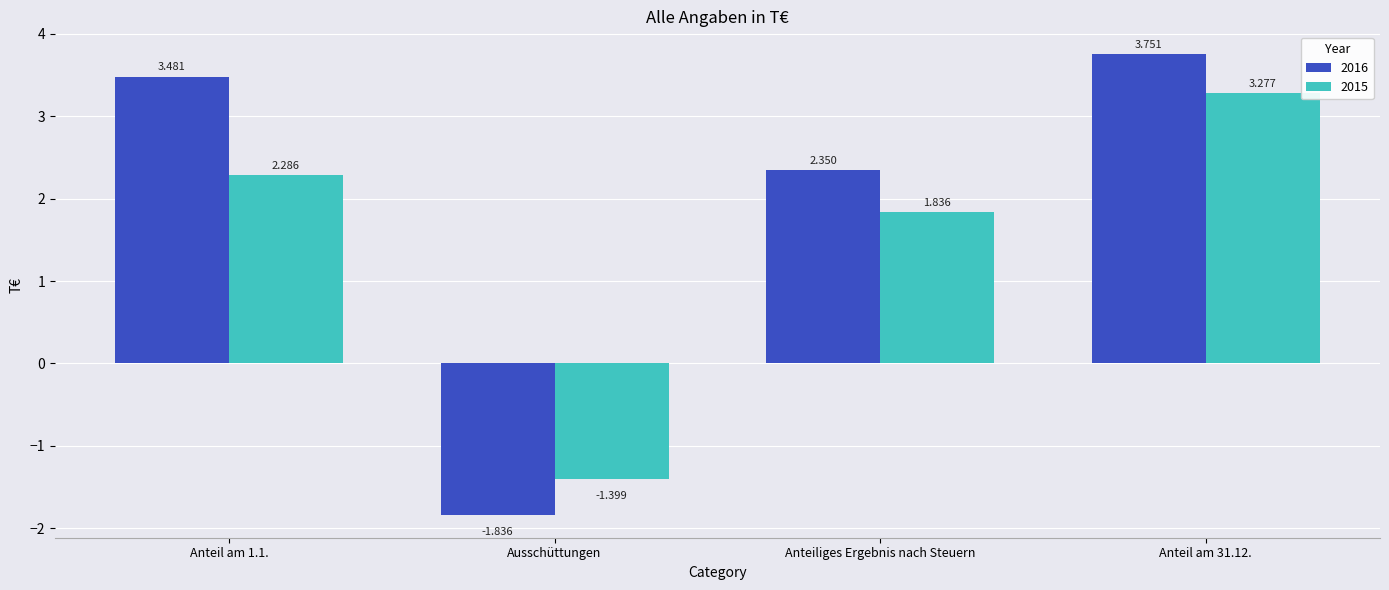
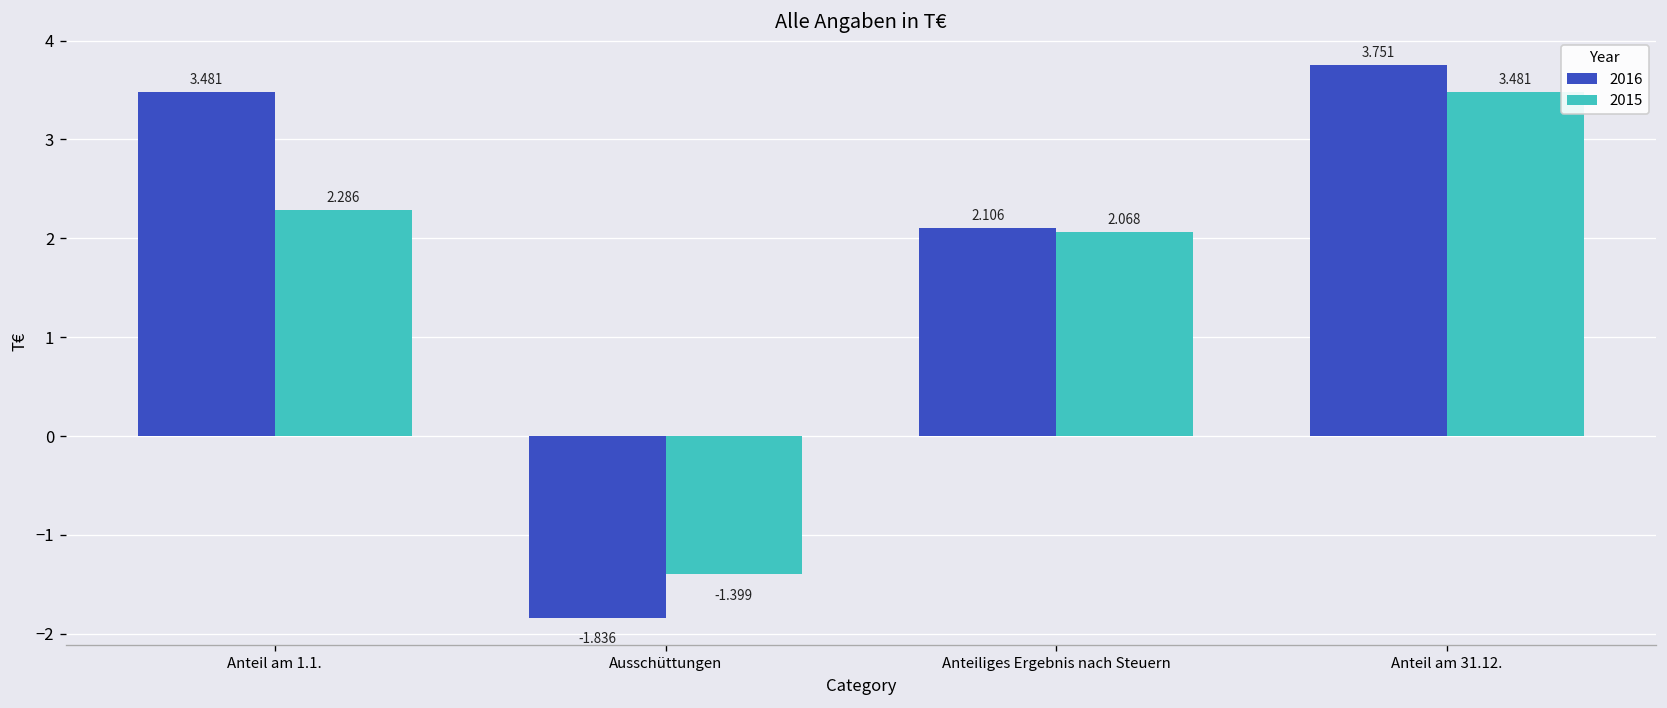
  {
    "2016": {
      "Anteil am 1.1.": 3.481,
      "Ausschüttungen": -1.836,
-     "Anteiliges Ergebnis nach Steuern": 2.350,
+     "Anteiliges Ergebnis nach Steuern": 2.106,
      "Anteil am 31.12.": 3.751
    },
    "2015": {
      "Anteil am 1.1.": 2.286,
      "Ausschüttungen": -1.399,
-     "Anteiliges Ergebnis nach Steuern": 1.836,
-     "Anteil am 31.12.": 3.277
+     "Anteiliges Ergebnis nach Steuern": 2.068,
+     "Anteil am 31.12.": 3.481
    }
  }
